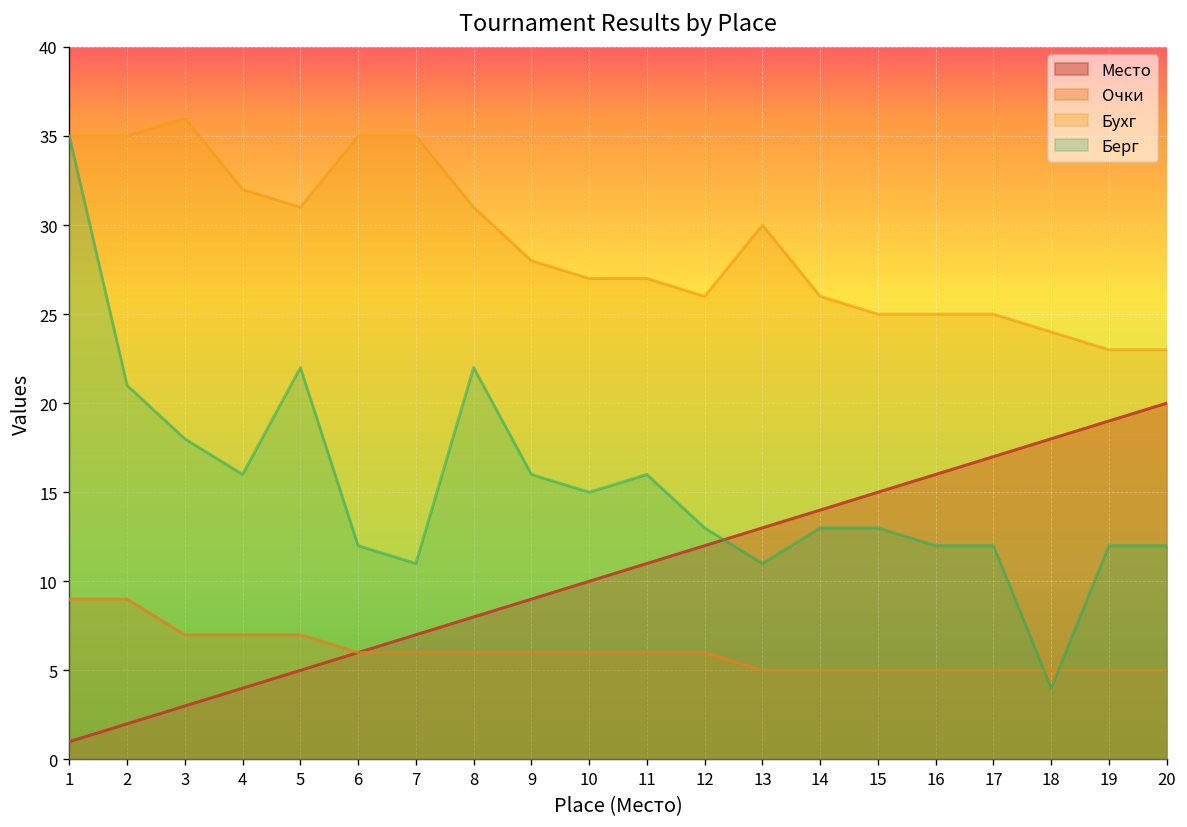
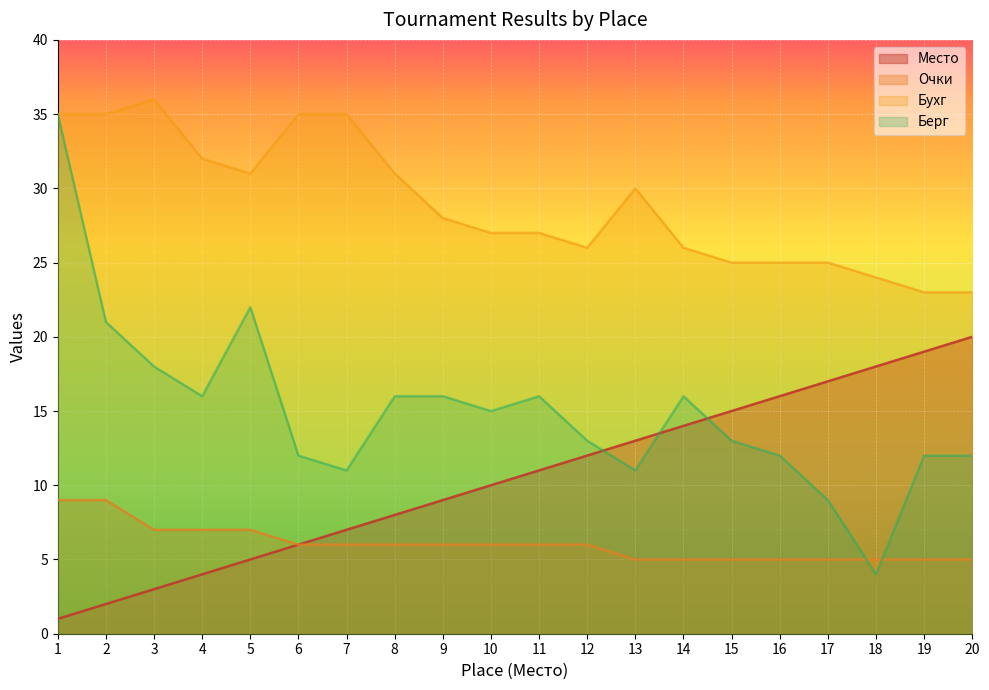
  {
    "Берг": {
      "2": 21,
      "3": 18,
      "4": 16,
      "5": 22,
      "6": 12,
      "7": 11,
-     "8": 22,
+     "8": 16,
      "9": 16,
      "10": 15,
      "11": 16,
      "12": 13,
      "13": 11,
-     "14": 13,
+     "14": 16,
      "15": 13,
      "16": 12,
-     "17": 12,
+     "17": 9,
      "18": 4,
      "19": 12,
      "20": 12
    }
  }
